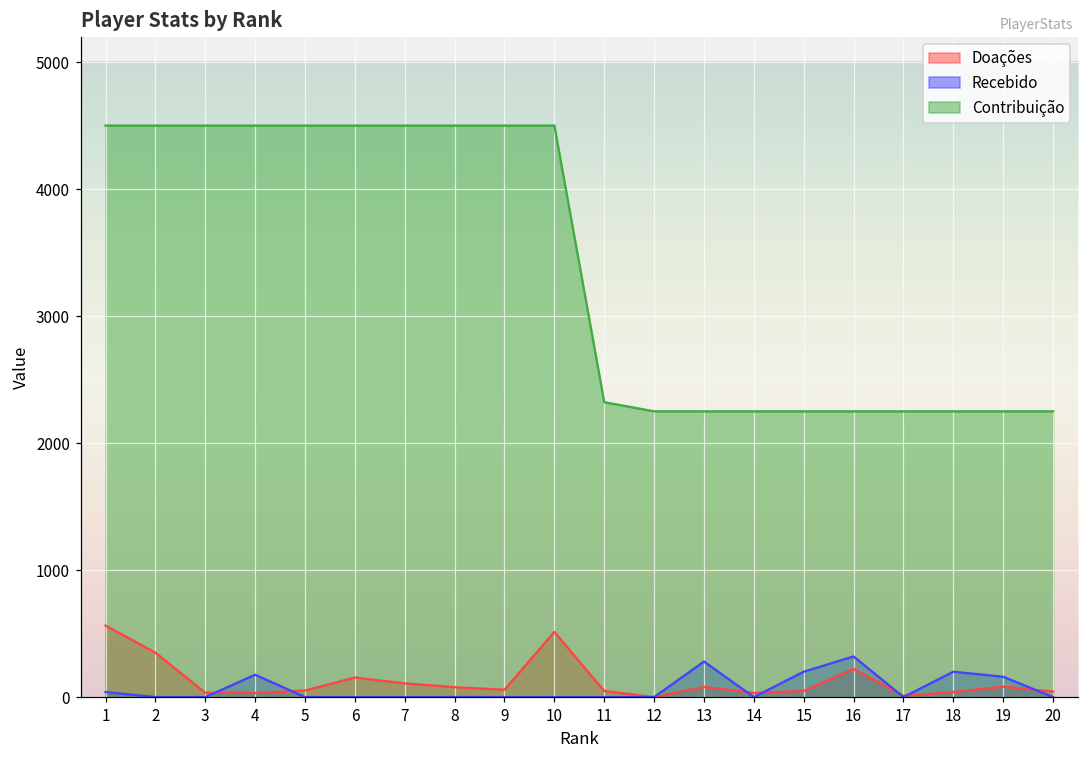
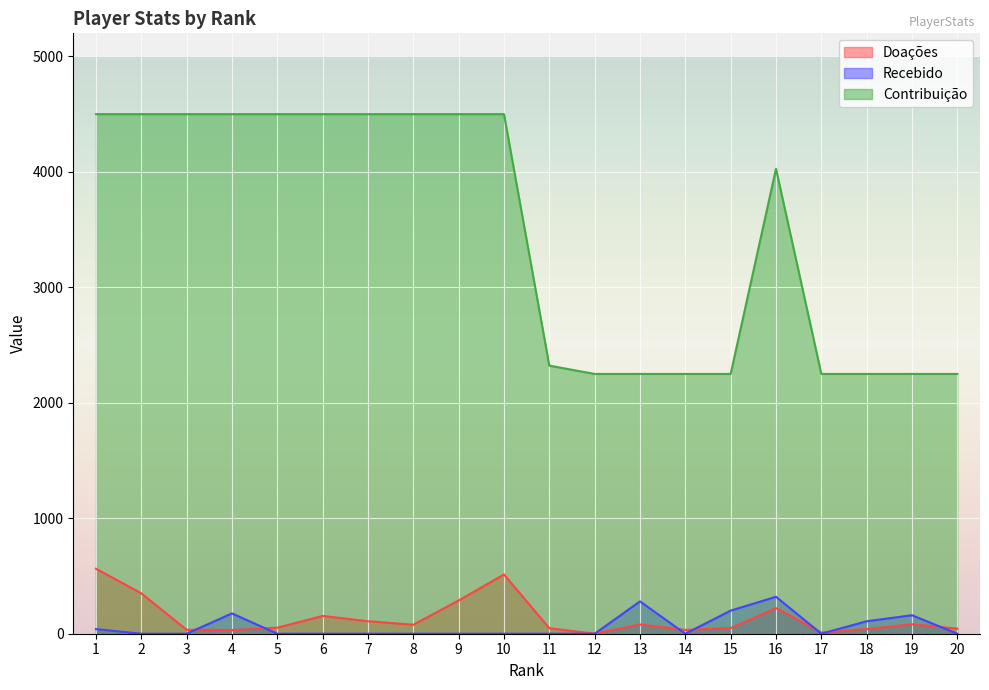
  {
    "Doações": {
      "1": 560,
      "2": 350,
      "3": 30,
      "4": 30,
      "5": 50,
      "6": 150,
      "7": 110,
      "8": 80,
-     "9": 60,
+     "9": 290,
      "10": 510,
      "11": 50,
      "13": 80,
      "14": 30,
      "15": 50,
      "16": 220,
      "18": 40,
      "19": 80,
      "20": 40
    },
    "Recebido": {
      "1": 40,
      "2": 0,
      "3": 0,
      "4": 180,
      "5": 0,
      "6": 0,
      "7": 0,
      "8": 0,
      "9": 0,
      "10": 0,
      "11": 0,
      "13": 280,
      "14": 0,
      "15": 200,
      "16": 320,
-     "18": 200,
+     "18": 110,
      "19": 160,
      "20": 0
    },
    "Contribuição": {
      "1": 4500,
      "2": 4500,
      "3": 4500,
      "4": 4500,
      "5": 4500,
      "6": 4500,
      "7": 4500,
      "8": 4500,
      "9": 4500,
      "10": 4500,
      "11": 2320,
      "12": 2250,
      "13": 2250,
      "14": 2250,
      "15": 2250,
-     "16": 2250,
+     "16": 4030,
      "17": 2250,
      "18": 2250,
      "19": 2250,
      "20": 2250
    }
  }
